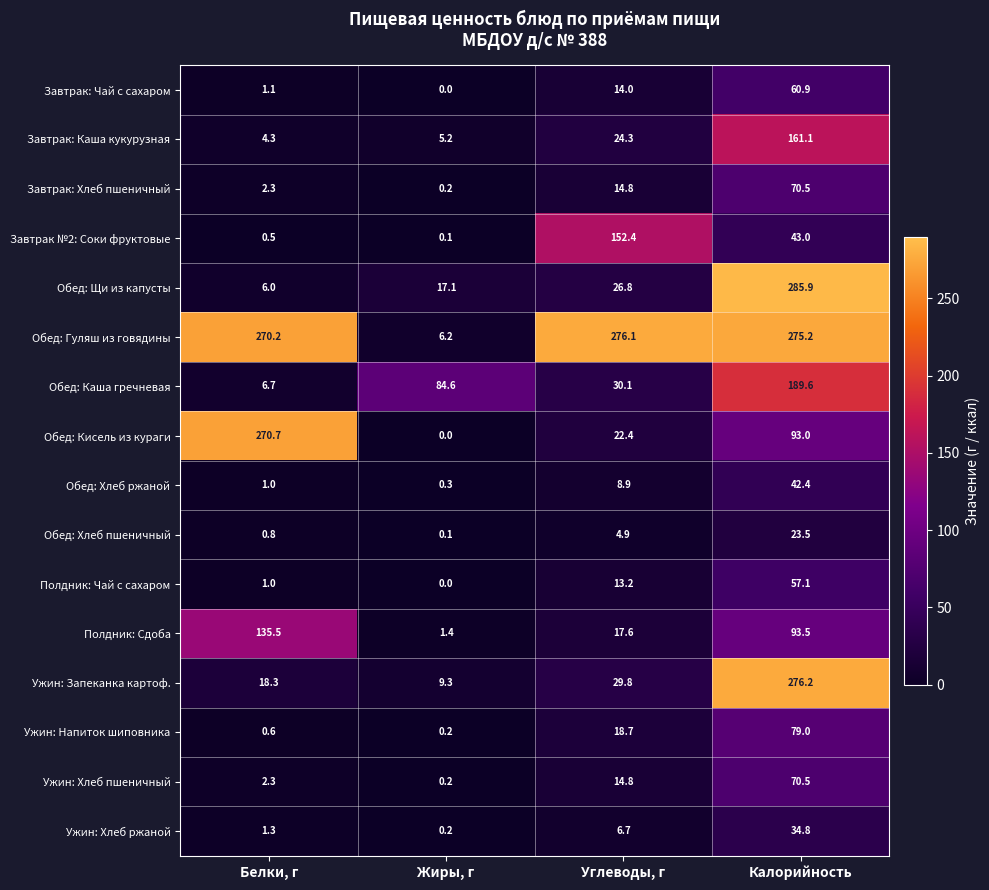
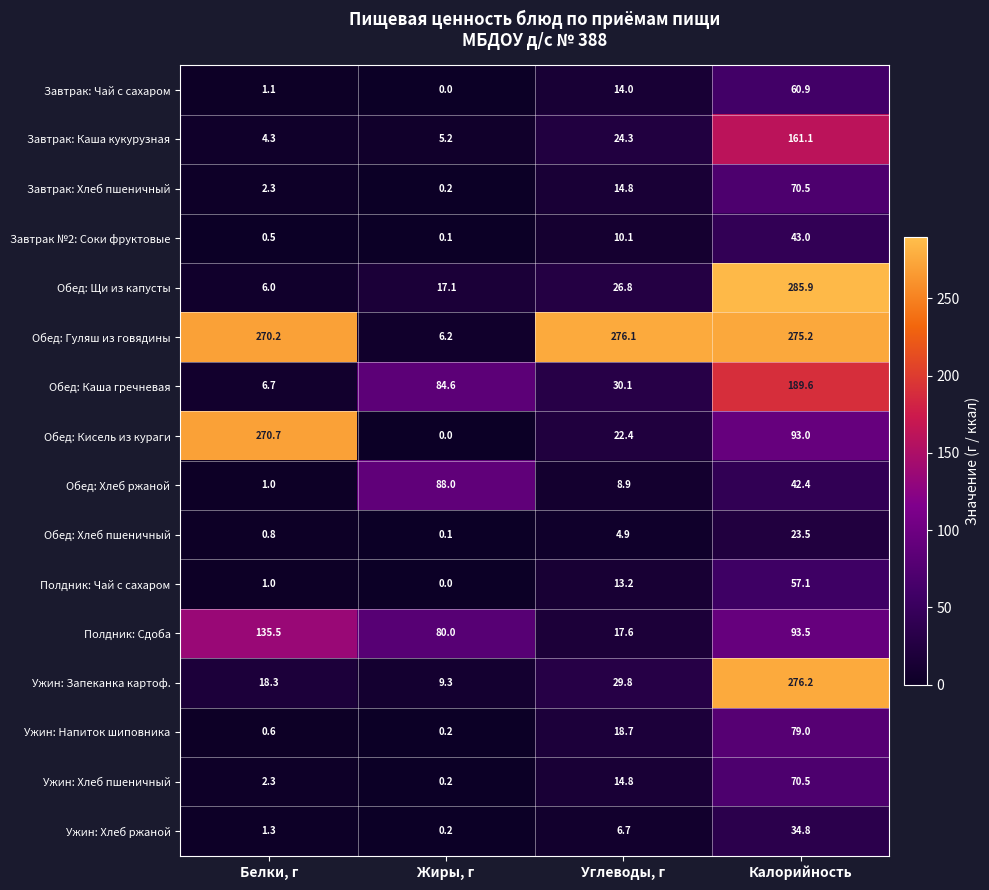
  {
    "Завтрак: Чай с сахаром": {
      "Белки, г": 1.1,
      "Жиры, г": 0.0,
      "Углеводы, г": 14.0,
      "Калорийность": 60.9
    },
    "Завтрак: Каша кукурузная": {
      "Белки, г": 4.3,
      "Жиры, г": 5.2,
      "Углеводы, г": 24.3,
      "Калорийность": 161.1
    },
    "Завтрак: Хлеб пшеничный": {
      "Белки, г": 2.3,
      "Жиры, г": 0.2,
      "Углеводы, г": 14.8,
      "Калорийность": 70.5
    },
    "Завтрак №2: Соки фруктовые": {
      "Белки, г": 0.5,
      "Жиры, г": 0.1,
-     "Углеводы, г": 152.4,
+     "Углеводы, г": 10.1,
      "Калорийность": 43.0
    },
    "Обед: Щи из капусты": {
      "Белки, г": 6.0,
      "Жиры, г": 17.1,
      "Углеводы, г": 26.8,
      "Калорийность": 285.9
    },
    "Обед: Гуляш из говядины": {
      "Белки, г": 270.2,
      "Жиры, г": 6.2,
      "Углеводы, г": 276.1,
      "Калорийность": 275.2
    },
    "Обед: Каша гречневая": {
      "Белки, г": 6.7,
      "Жиры, г": 84.6,
      "Углеводы, г": 30.1,
      "Калорийность": 189.6
    },
    "Обед: Кисель из кураги": {
      "Белки, г": 270.7,
      "Жиры, г": 0.0,
      "Углеводы, г": 22.4,
      "Калорийность": 93.0
    },
    "Обед: Хлеб ржаной": {
      "Белки, г": 1.0,
-     "Жиры, г": 0.3,
+     "Жиры, г": 88.0,
      "Углеводы, г": 8.9,
      "Калорийность": 42.4
    },
    "Обед: Хлеб пшеничный": {
      "Белки, г": 0.8,
      "Жиры, г": 0.1,
      "Углеводы, г": 4.9,
      "Калорийность": 23.5
    },
    "Полдник: Чай с сахаром": {
      "Белки, г": 1.0,
      "Жиры, г": 0.0,
      "Углеводы, г": 13.2,
      "Калорийность": 57.1
    },
    "Полдник: Сдоба": {
      "Белки, г": 135.5,
-     "Жиры, г": 1.4,
+     "Жиры, г": 80.0,
      "Углеводы, г": 17.6,
      "Калорийность": 93.5
    },
    "Ужин: Запеканка картоф.": {
      "Белки, г": 18.3,
      "Жиры, г": 9.3,
      "Углеводы, г": 29.8,
      "Калорийность": 276.2
    },
    "Ужин: Напиток шиповника": {
      "Белки, г": 0.6,
      "Жиры, г": 0.2,
      "Углеводы, г": 18.7,
      "Калорийность": 79.0
    },
    "Ужин: Хлеб пшеничный": {
      "Белки, г": 2.3,
      "Жиры, г": 0.2,
      "Углеводы, г": 14.8,
      "Калорийность": 70.5
    },
    "Ужин: Хлеб ржаной": {
      "Белки, г": 1.3,
      "Жиры, г": 0.2,
      "Углеводы, г": 6.7,
      "Калорийность": 34.8
    }
  }
